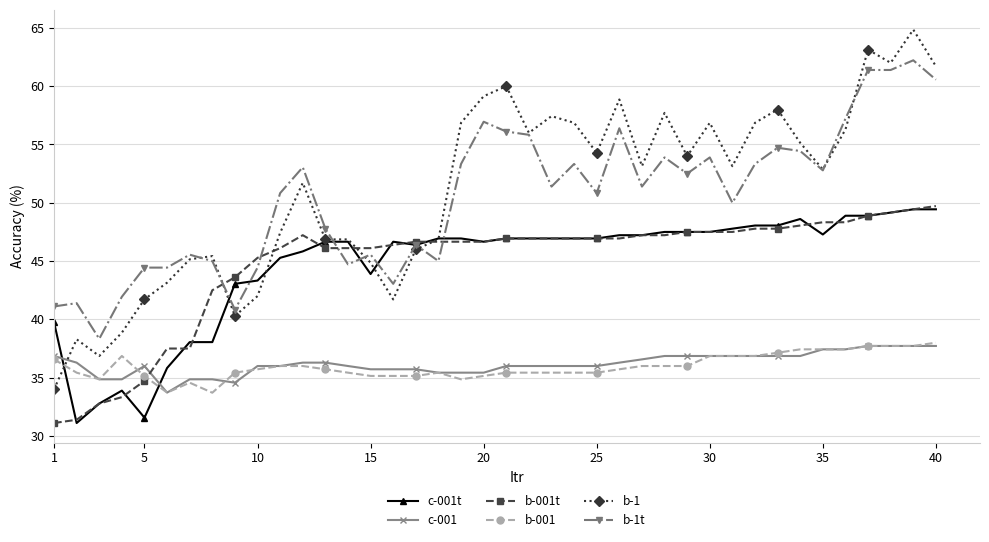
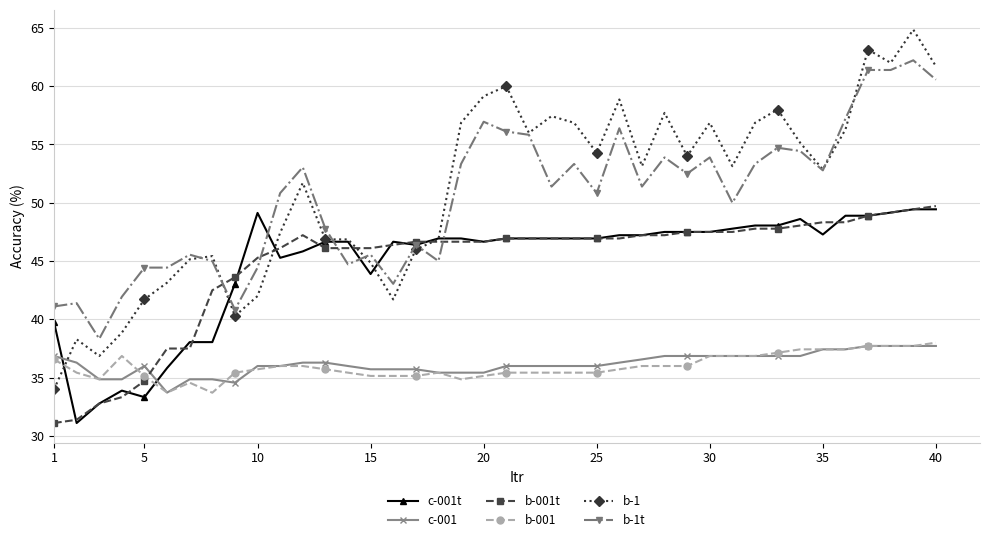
  {
    "c-001t": {
      "1": 39.8,
-     "5": 31.6,
-     "10": 43.3,
+     "5": 33.3,
+     "10": 49.1,
      "15": 43.9,
      "35": 47.3,
      "40": 49.4
    }
  }
